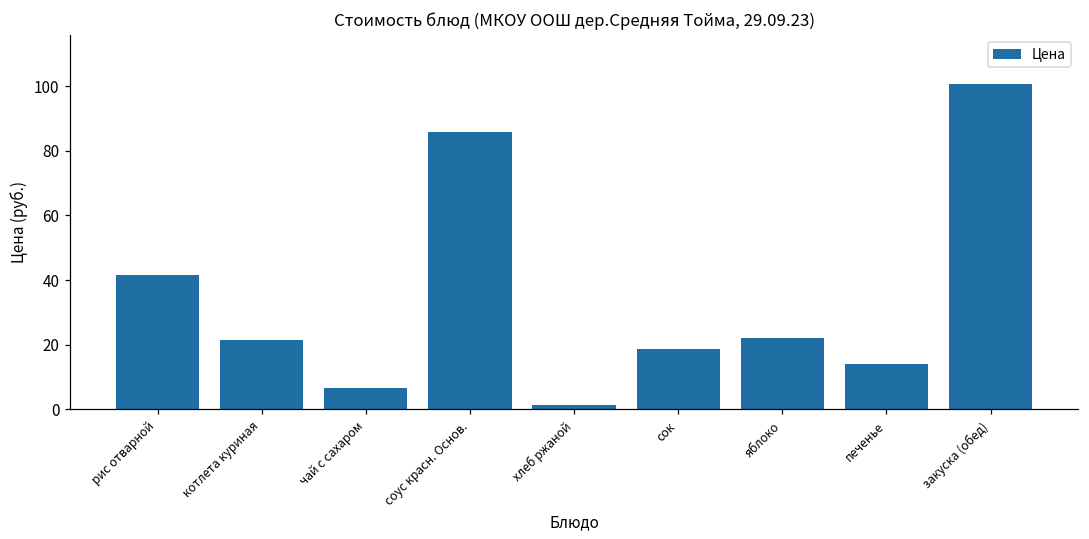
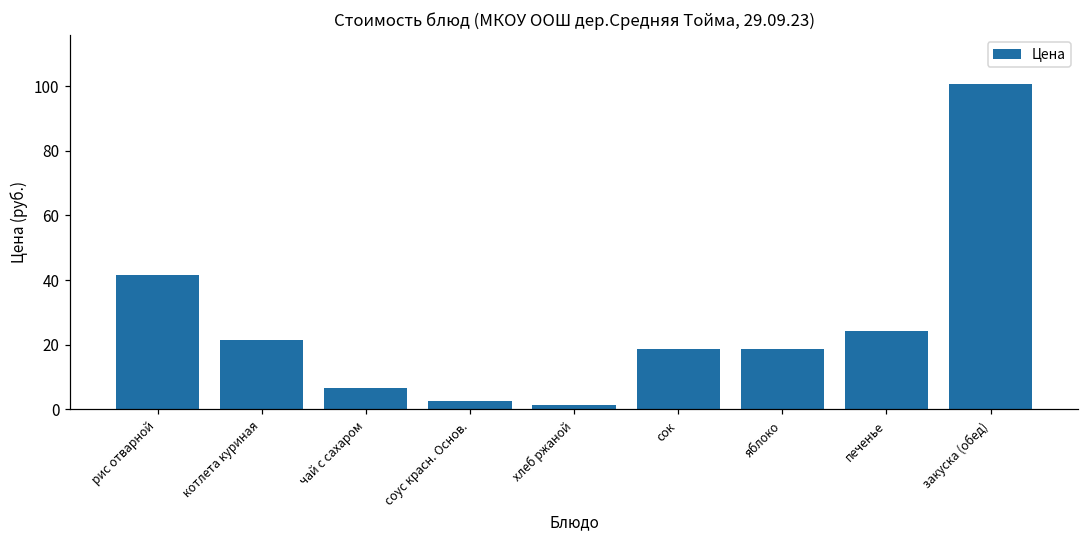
  {
    "рис отварной": 41,
    "котлета куриная": 22,
    "чай с сахаром": 7,
-   "соус красн. Основ.": 86,
+   "соус красн. Основ.": 3,
    "хлеб ржаной": 1,
    "сок": 19,
-   "яблоко": 22,
-   "печенье": 14,
+   "яблоко": 19,
+   "печенье": 24,
    "закуска (обед)": 101
  }
